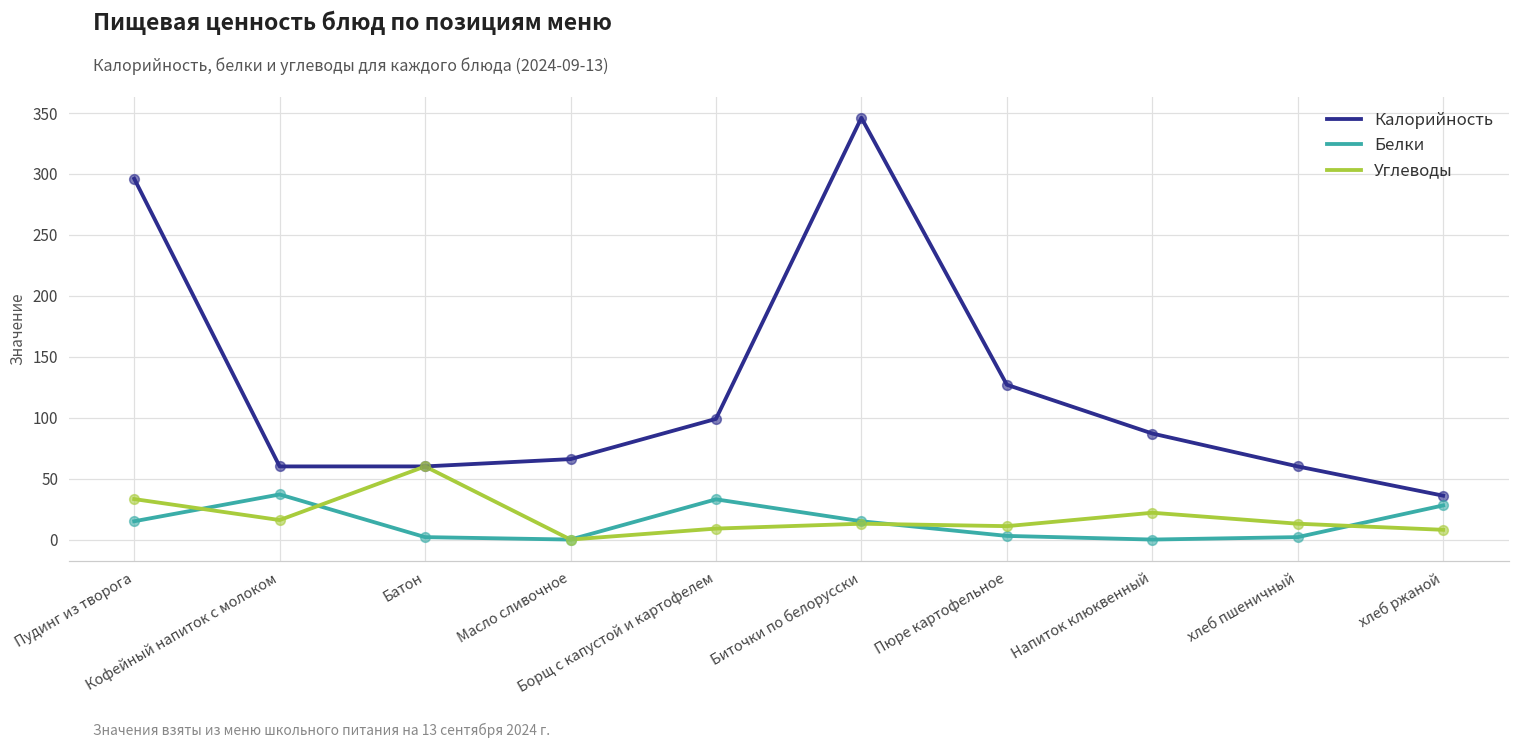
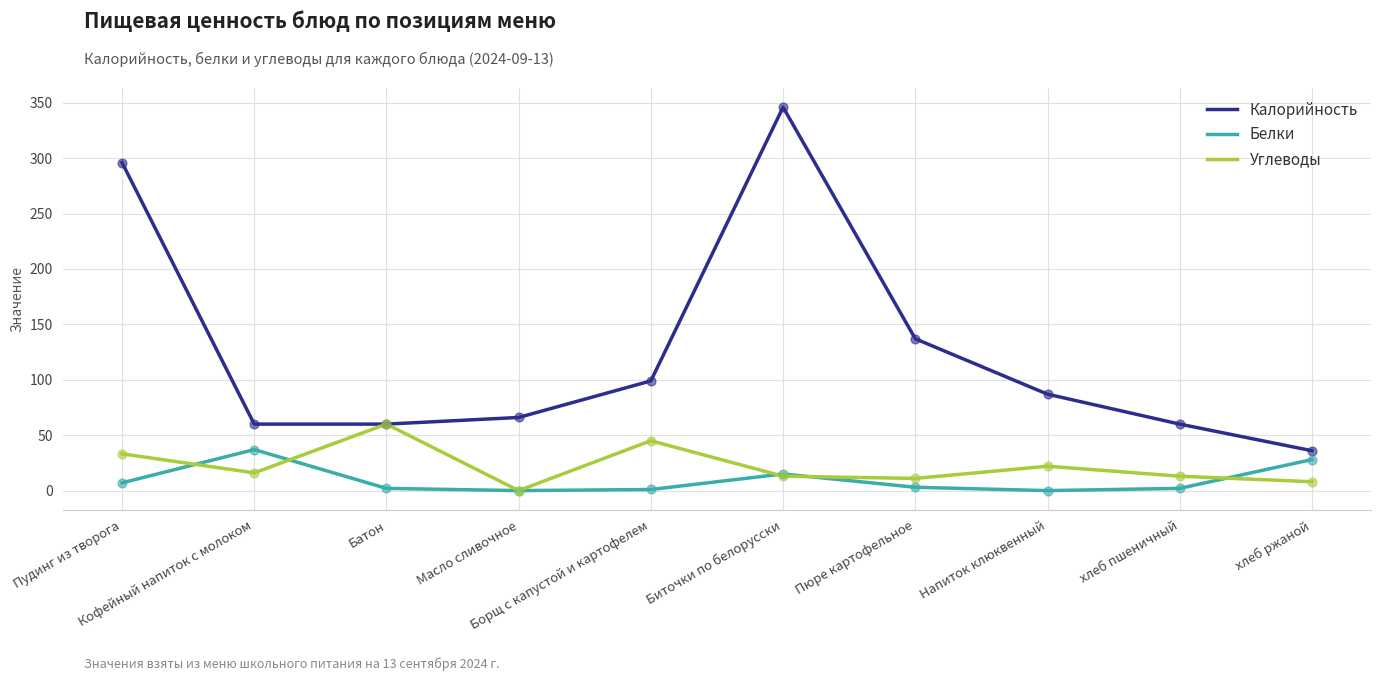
  {
    "Калорийность": {
      "Пудинг из творога": 296,
      "Кофейный напиток с молоком": 60,
      "Масло сливочное": 66,
      "Борщ с капустой и картофелем": 99,
      "Биточки по белорусски": 346,
-     "Пюре картофельное": 127,
+     "Пюре картофельное": 137,
      "Напиток клюквенный": 87,
      "хлеб пшеничный": 60,
      "хлеб ржаной": 36
    },
    "Белки": {
-     "Пудинг из творога": 15,
+     "Пудинг из творога": 7,
      "Кофейный напиток с молоком": 37,
      "Батон": 2,
-     "Борщ с капустой и картофелем": 33,
+     "Борщ с капустой и картофелем": 1,
      "Пюре картофельное": 3,
      "Напиток клюквенный": 0,
      "хлеб пшеничный": 2,
      "хлеб ржаной": 28
    },
    "Углеводы": {
      "Пудинг из творога": 33,
      "Кофейный напиток с молоком": 16,
-     "Борщ с капустой и картофелем": 9,
+     "Борщ с капустой и картофелем": 45,
      "Пюре картофельное": 11,
      "Напиток клюквенный": 22,
      "хлеб пшеничный": 13,
      "хлеб ржаной": 8
    }
  }
